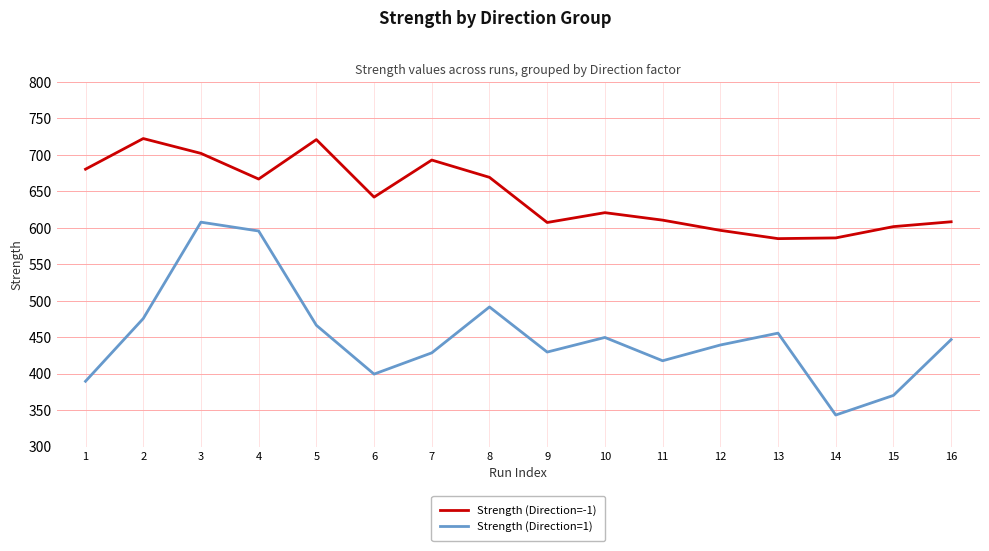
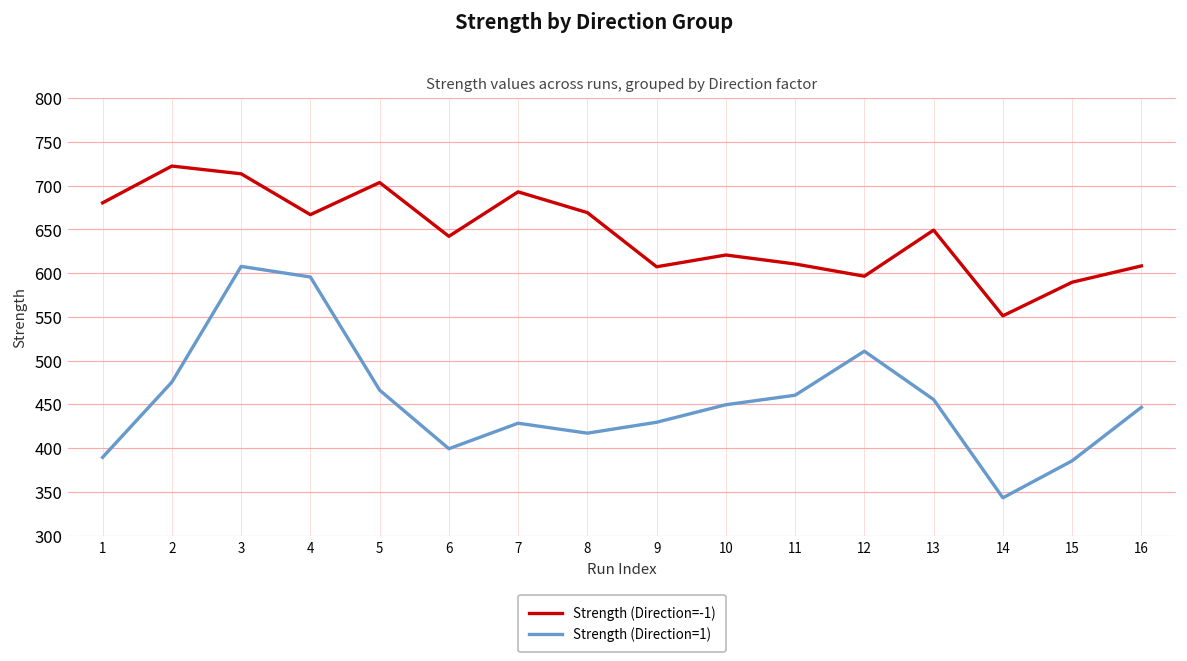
  {
    "Strength (Direction=-1)": {
      "1": 680,
      "2": 720,
-     "3": 700,
+     "3": 710,
      "4": 670,
-     "5": 720,
+     "5": 700,
      "6": 640,
      "7": 690,
      "8": 670,
      "9": 610,
      "10": 620,
      "11": 610,
      "12": 600,
-     "13": 590,
-     "14": 590,
-     "15": 600,
+     "13": 650,
+     "14": 550,
+     "15": 590,
      "16": 610
    },
    "Strength (Direction=1)": {
      "1": 390,
      "2": 480,
      "3": 610,
      "4": 600,
      "5": 470,
      "6": 400,
      "7": 430,
-     "8": 490,
+     "8": 420,
      "9": 430,
      "10": 450,
-     "11": 420,
-     "12": 440,
+     "11": 460,
+     "12": 510,
      "13": 460,
      "14": 340,
-     "15": 370,
+     "15": 390,
      "16": 450
    }
  }
